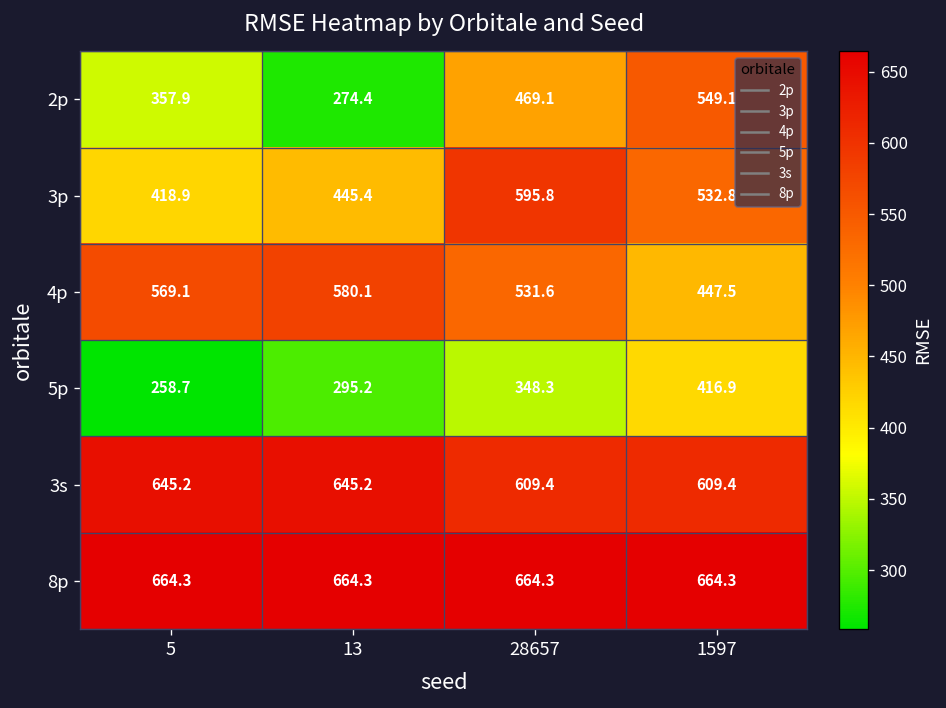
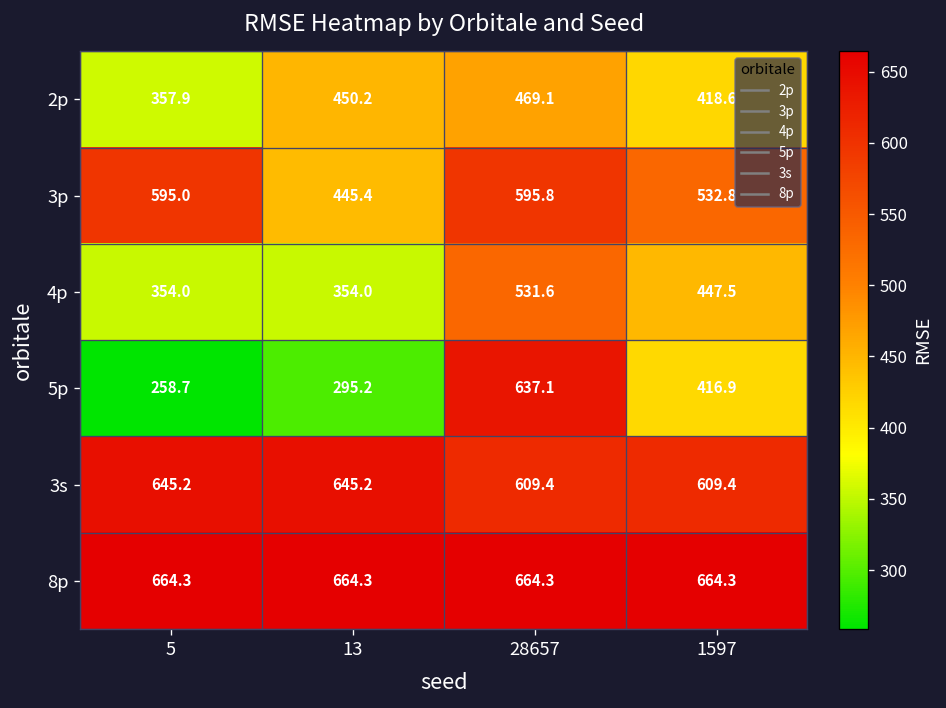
  {
    "2p": {
      "5": 357.9,
-     "13": 274.4,
+     "13": 450.2,
      "28657": 469.1,
-     "1597": 549.1
+     "1597": 418.6
    },
    "3p": {
-     "5": 418.9,
+     "5": 595.0,
      "13": 445.4,
      "28657": 595.8
    },
    "4p": {
-     "5": 569.1,
-     "13": 580.1,
+     "5": 354.0,
+     "13": 354.0,
      "28657": 531.6,
      "1597": 447.5
    },
    "5p": {
      "5": 258.7,
      "13": 295.2,
-     "28657": 348.3,
+     "28657": 637.1,
      "1597": 416.9
    },
    "3s": {
      "5": 645.2,
      "13": 645.2,
      "28657": 609.4,
      "1597": 609.4
    },
    "8p": {
      "5": 664.3,
      "13": 664.3,
      "28657": 664.3,
      "1597": 664.3
    }
  }
